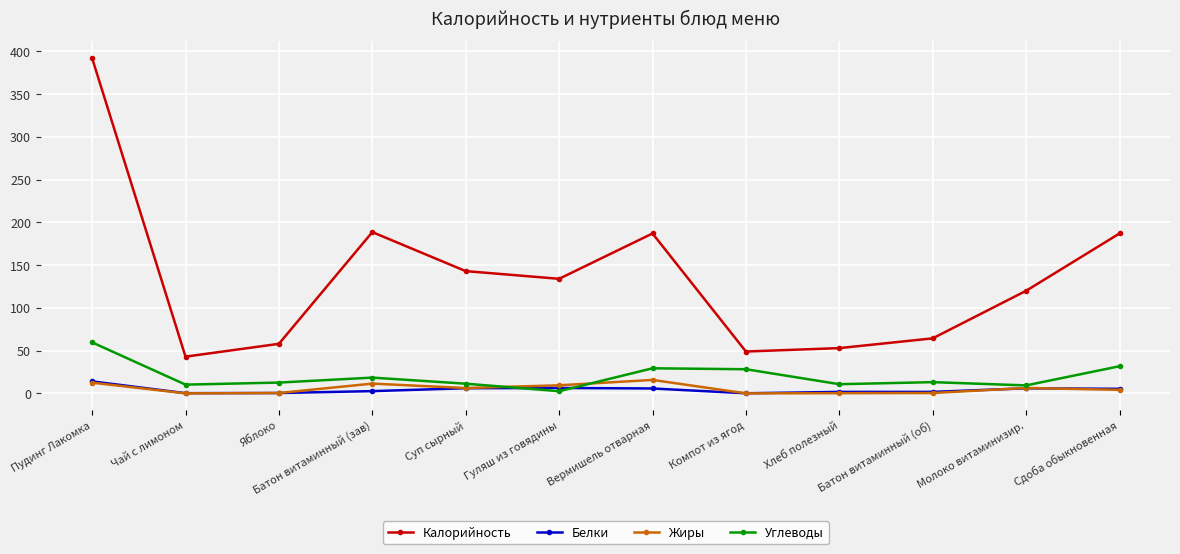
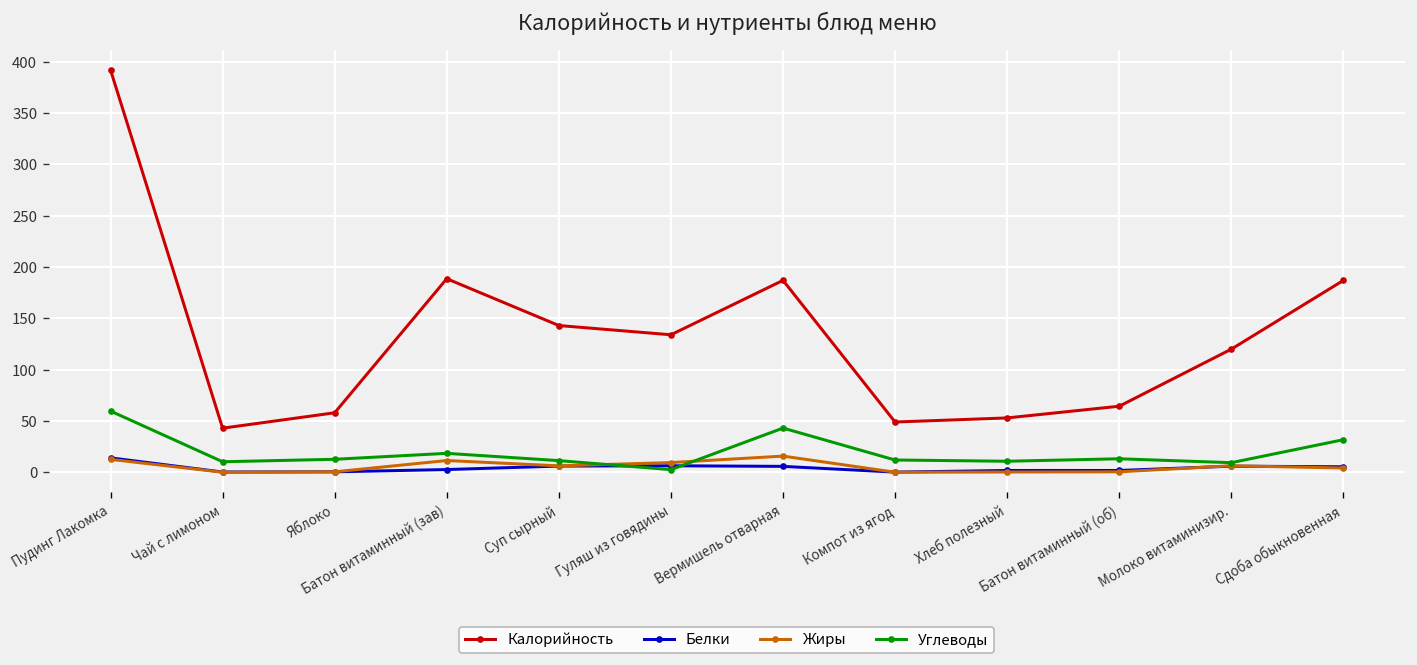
  {
    "Калорийность": {
      "Пудинг Лакомка": 390,
      "Чай с лимоном": 40,
      "Яблоко": 60,
      "Батон витаминный (зав)": 190,
      "Суп сырный": 140,
      "Гуляш из говядины": 130,
      "Вермишель отварная": 190,
      "Компот из ягод": 50,
      "Хлеб полезный": 50,
      "Батон витаминный (об)": 60,
      "Молоко витаминизир.": 120,
      "Сдоба обыкновенная": 190
    },
    "Белки": {
      "Батон витаминный (зав)": 0,
      "Гуляш из говядины": 10,
      "Вермишель отварная": 10
    },
    "Жиры": {
      "Батон витаминный (зав)": 10,
      "Гуляш из говядины": 10,
      "Вермишель отварная": 20
    },
    "Углеводы": {
      "Пудинг Лакомка": 60,
      "Чай с лимоном": 10,
      "Яблоко": 10,
      "Батон витаминный (зав)": 20,
      "Суп сырный": 10,
      "Гуляш из говядины": 0,
-     "Вермишель отварная": 30,
-     "Компот из ягод": 30,
+     "Вермишель отварная": 40,
+     "Компот из ягод": 10,
      "Хлеб полезный": 10,
      "Батон витаминный (об)": 10,
      "Сдоба обыкновенная": 30
    }
  }
